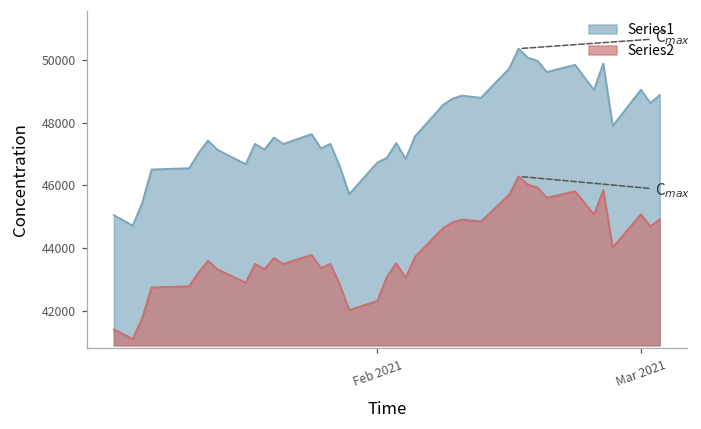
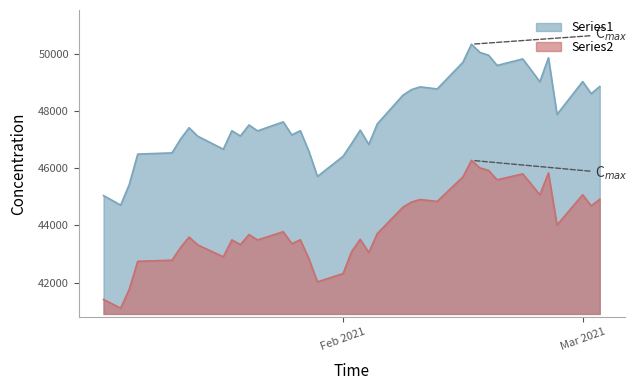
  {
    "Series1": {
-     "Feb 2021": 46700,
+     "Feb 2021": 46400,
      "Mar 2021": 49000
    },
    "Series2": {
      "Feb 2021": 42300,
      "Mar 2021": 45100
    }
  }
